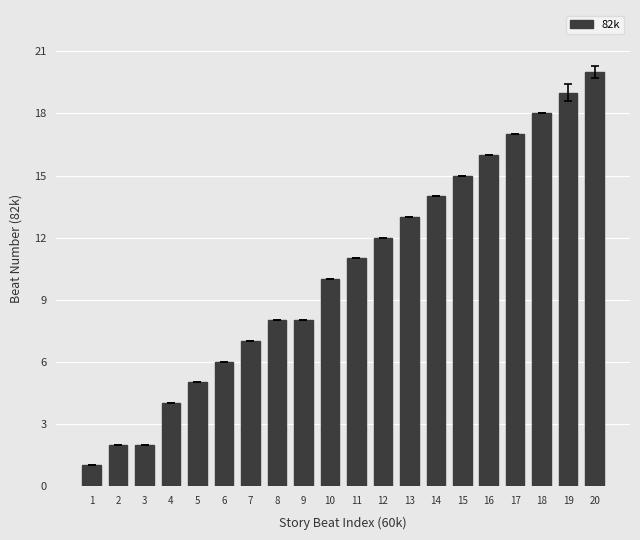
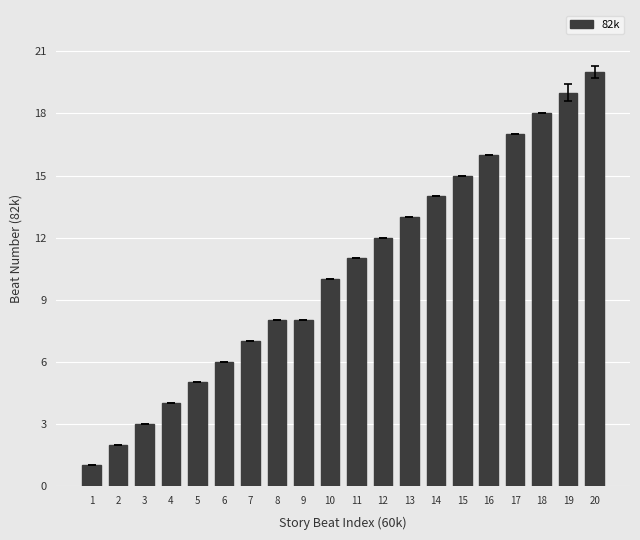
  {
    "82k": {
      "1": 1,
      "2": 2,
-     "3": 2,
+     "3": 3,
      "4": 4,
      "5": 5,
      "6": 6,
      "7": 7,
      "8": 8,
      "9": 8,
      "10": 10,
      "11": 11,
      "12": 12,
      "13": 13,
      "14": 14,
      "15": 15,
      "16": 16,
      "17": 17,
      "18": 18,
      "19": 19,
      "20": 20
    }
  }
